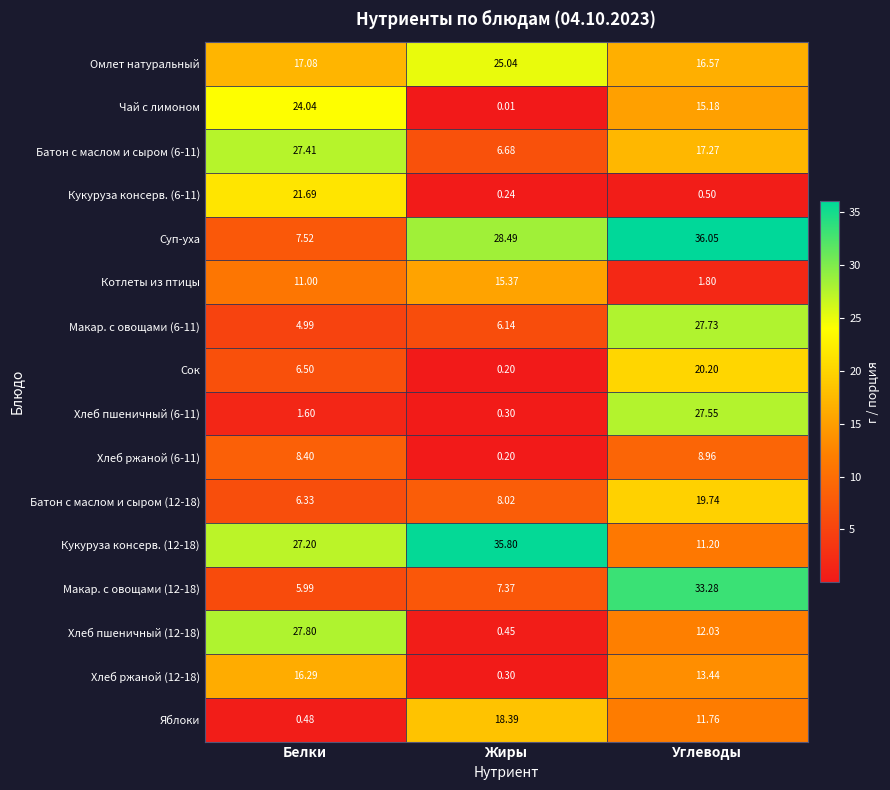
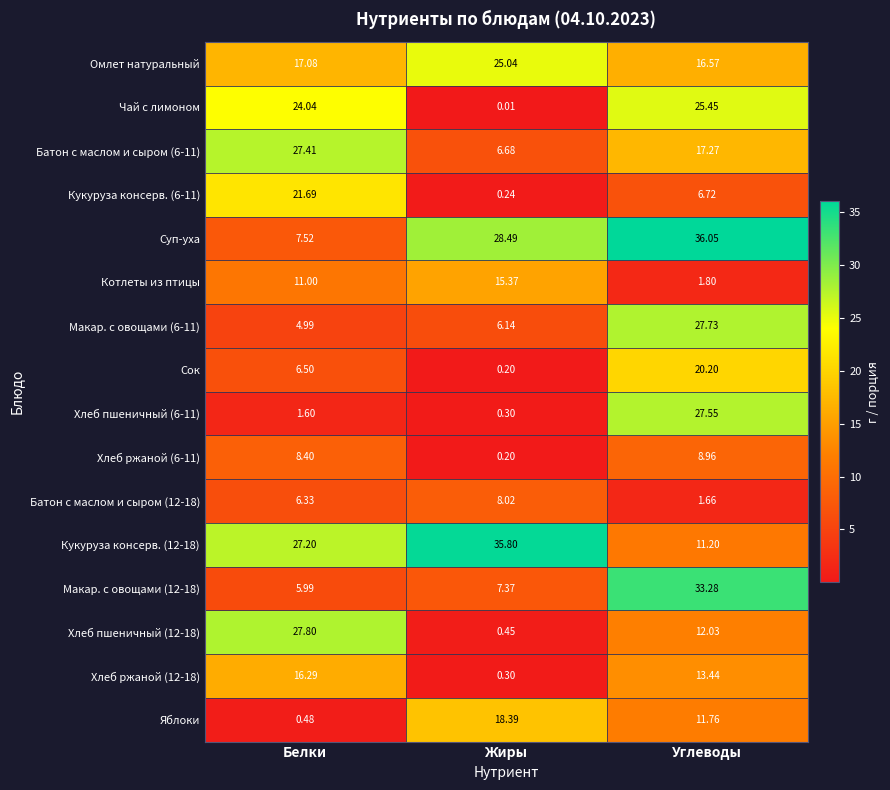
  {
    "Омлет натуральный": {
      "Белки": 17.08,
      "Жиры": 25.04,
      "Углеводы": 16.57
    },
    "Чай с лимоном": {
      "Белки": 24.04,
      "Жиры": 0.01,
-     "Углеводы": 15.18
+     "Углеводы": 25.45
    },
    "Батон с маслом и сыром (6-11)": {
      "Белки": 27.41,
      "Жиры": 6.68,
      "Углеводы": 17.27
    },
    "Кукуруза консерв. (6-11)": {
      "Белки": 21.69,
      "Жиры": 0.24,
-     "Углеводы": 0.50
+     "Углеводы": 6.72
    },
    "Суп-уха": {
      "Белки": 7.52,
      "Жиры": 28.49,
      "Углеводы": 36.05
    },
    "Котлеты из птицы": {
      "Белки": 11.00,
      "Жиры": 15.37,
      "Углеводы": 1.80
    },
    "Макар. с овощами (6-11)": {
      "Белки": 4.99,
      "Жиры": 6.14,
      "Углеводы": 27.73
    },
    "Сок": {
      "Белки": 6.50,
      "Жиры": 0.20,
      "Углеводы": 20.20
    },
    "Хлеб пшеничный (6-11)": {
      "Белки": 1.60,
      "Жиры": 0.30,
      "Углеводы": 27.55
    },
    "Хлеб ржаной (6-11)": {
      "Белки": 8.40,
      "Жиры": 0.20,
      "Углеводы": 8.96
    },
    "Батон с маслом и сыром (12-18)": {
      "Белки": 6.33,
      "Жиры": 8.02,
-     "Углеводы": 19.74
+     "Углеводы": 1.66
    },
    "Кукуруза консерв. (12-18)": {
      "Белки": 27.20,
      "Жиры": 35.80,
      "Углеводы": 11.20
    },
    "Макар. с овощами (12-18)": {
      "Белки": 5.99,
      "Жиры": 7.37,
      "Углеводы": 33.28
    },
    "Хлеб пшеничный (12-18)": {
      "Белки": 27.80,
      "Жиры": 0.45,
      "Углеводы": 12.03
    },
    "Хлеб ржаной (12-18)": {
      "Белки": 16.29,
      "Жиры": 0.30,
      "Углеводы": 13.44
    },
    "Яблоки": {
      "Белки": 0.48,
      "Жиры": 18.39,
      "Углеводы": 11.76
    }
  }
